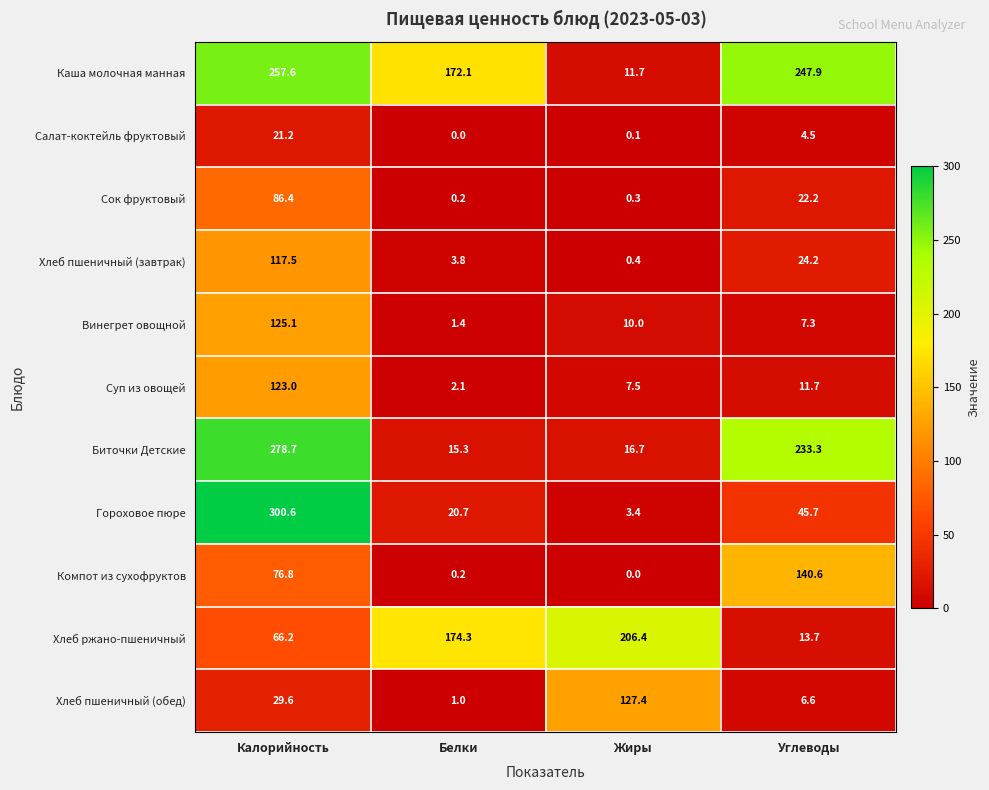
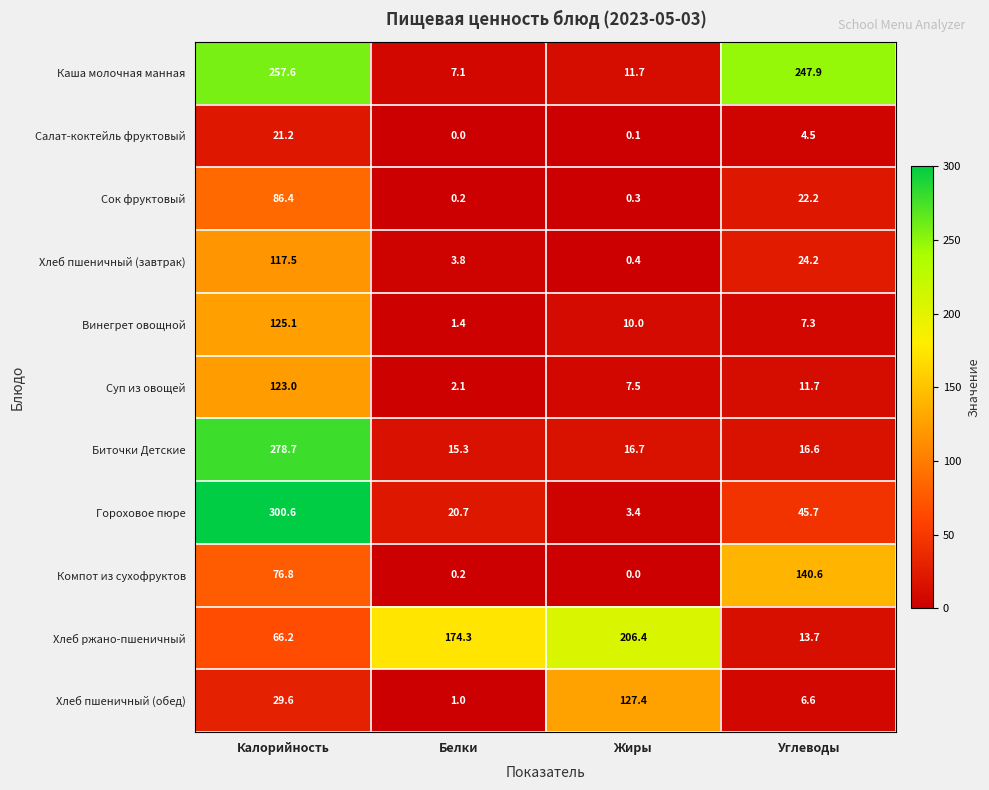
  {
    "Каша молочная манная": {
      "Калорийность": 257.6,
-     "Белки": 172.1,
+     "Белки": 7.1,
      "Жиры": 11.7,
      "Углеводы": 247.9
    },
    "Салат-коктейль фруктовый": {
      "Калорийность": 21.2,
      "Белки": 0.0,
      "Жиры": 0.1,
      "Углеводы": 4.5
    },
    "Сок фруктовый": {
      "Калорийность": 86.4,
      "Белки": 0.2,
      "Жиры": 0.3,
      "Углеводы": 22.2
    },
    "Хлеб пшеничный (завтрак)": {
      "Калорийность": 117.5,
      "Белки": 3.8,
      "Жиры": 0.4,
      "Углеводы": 24.2
    },
    "Винегрет овощной": {
      "Калорийность": 125.1,
      "Белки": 1.4,
      "Жиры": 10.0,
      "Углеводы": 7.3
    },
    "Суп из овощей": {
      "Калорийность": 123.0,
      "Белки": 2.1,
      "Жиры": 7.5,
      "Углеводы": 11.7
    },
    "Биточки Детские": {
      "Калорийность": 278.7,
      "Белки": 15.3,
      "Жиры": 16.7,
-     "Углеводы": 233.3
+     "Углеводы": 16.6
    },
    "Гороховое пюре": {
      "Калорийность": 300.6,
      "Белки": 20.7,
      "Жиры": 3.4,
      "Углеводы": 45.7
    },
    "Компот из сухофруктов": {
      "Калорийность": 76.8,
      "Белки": 0.2,
      "Жиры": 0.0,
      "Углеводы": 140.6
    },
    "Хлеб ржано-пшеничный": {
      "Калорийность": 66.2,
      "Белки": 174.3,
      "Жиры": 206.4,
      "Углеводы": 13.7
    },
    "Хлеб пшеничный (обед)": {
      "Калорийность": 29.6,
      "Белки": 1.0,
      "Жиры": 127.4,
      "Углеводы": 6.6
    }
  }
